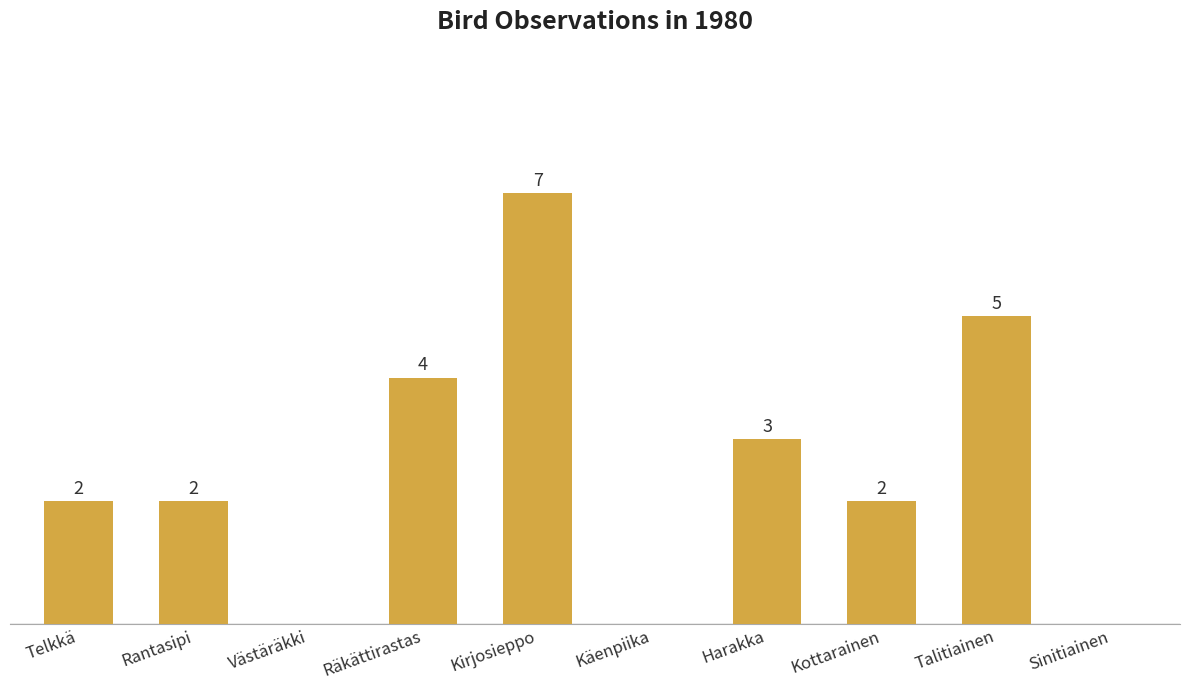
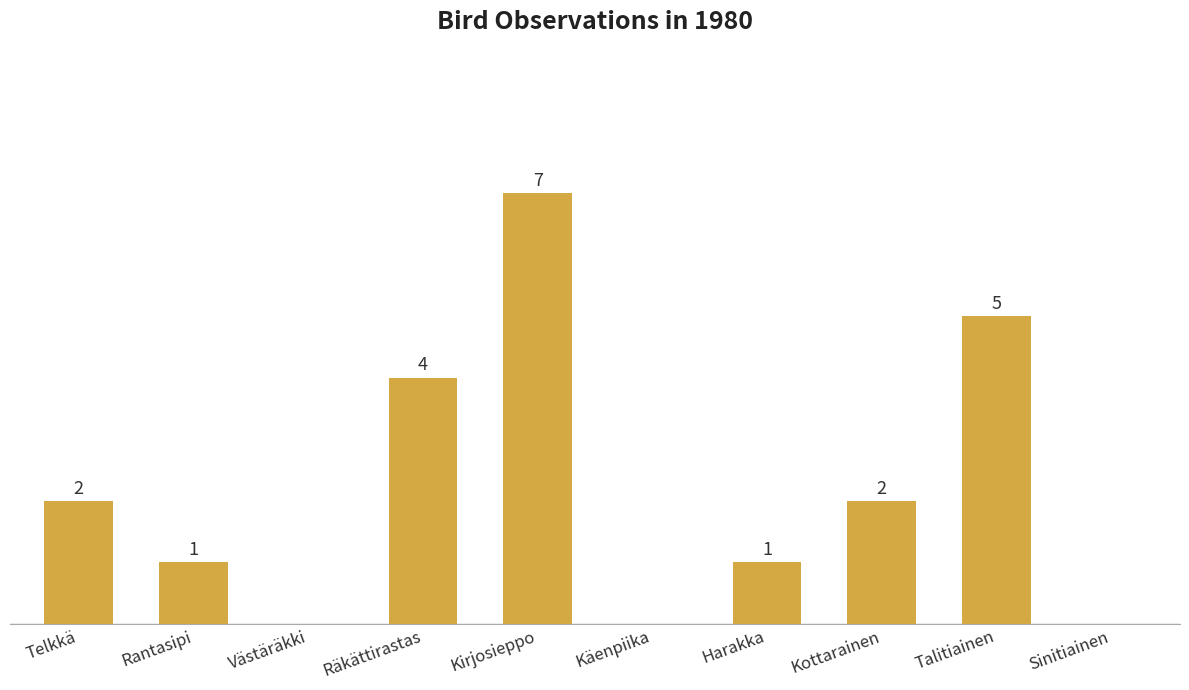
  {
    "Telkkä": 2,
-   "Rantasipi": 2,
+   "Rantasipi": 1,
    "Räkättirastas": 4,
    "Kirjosieppo": 7,
-   "Harakka": 3,
+   "Harakka": 1,
    "Kottarainen": 2,
    "Talitiainen": 5
  }
